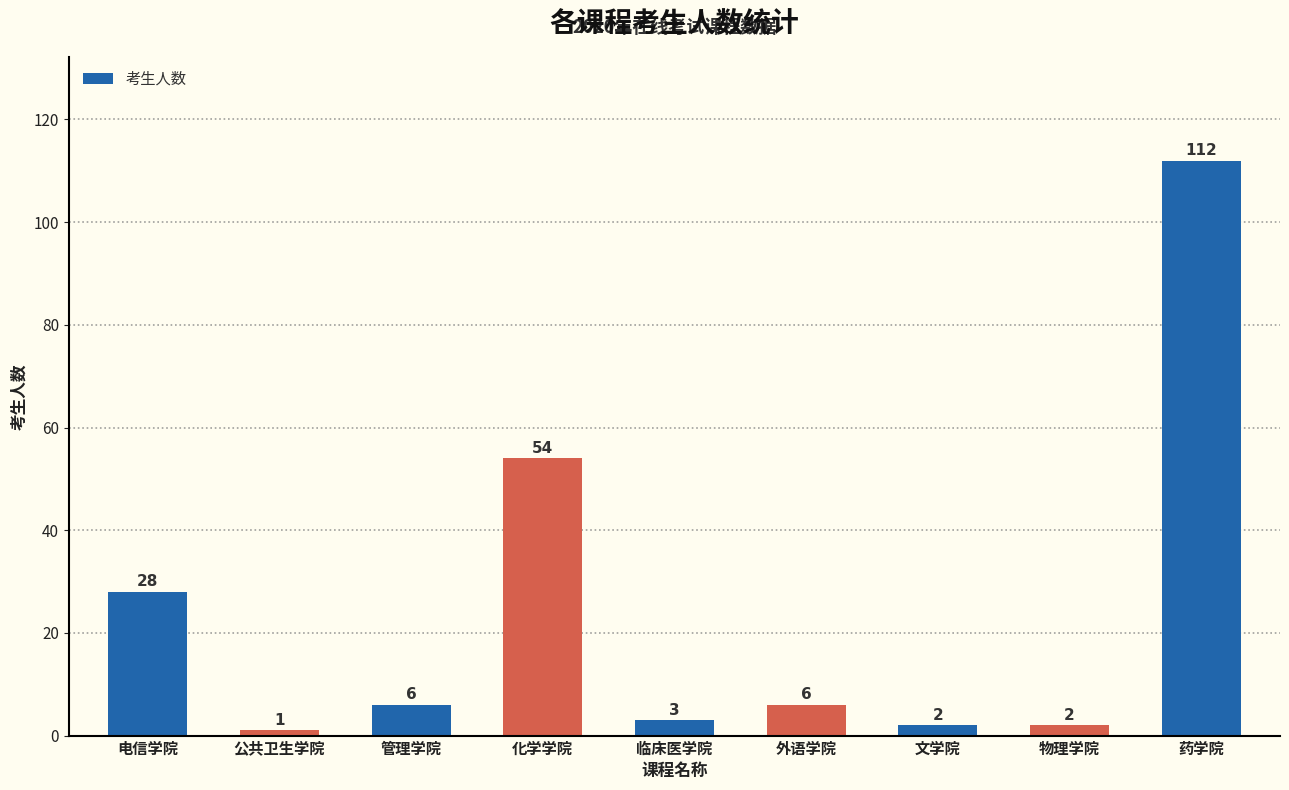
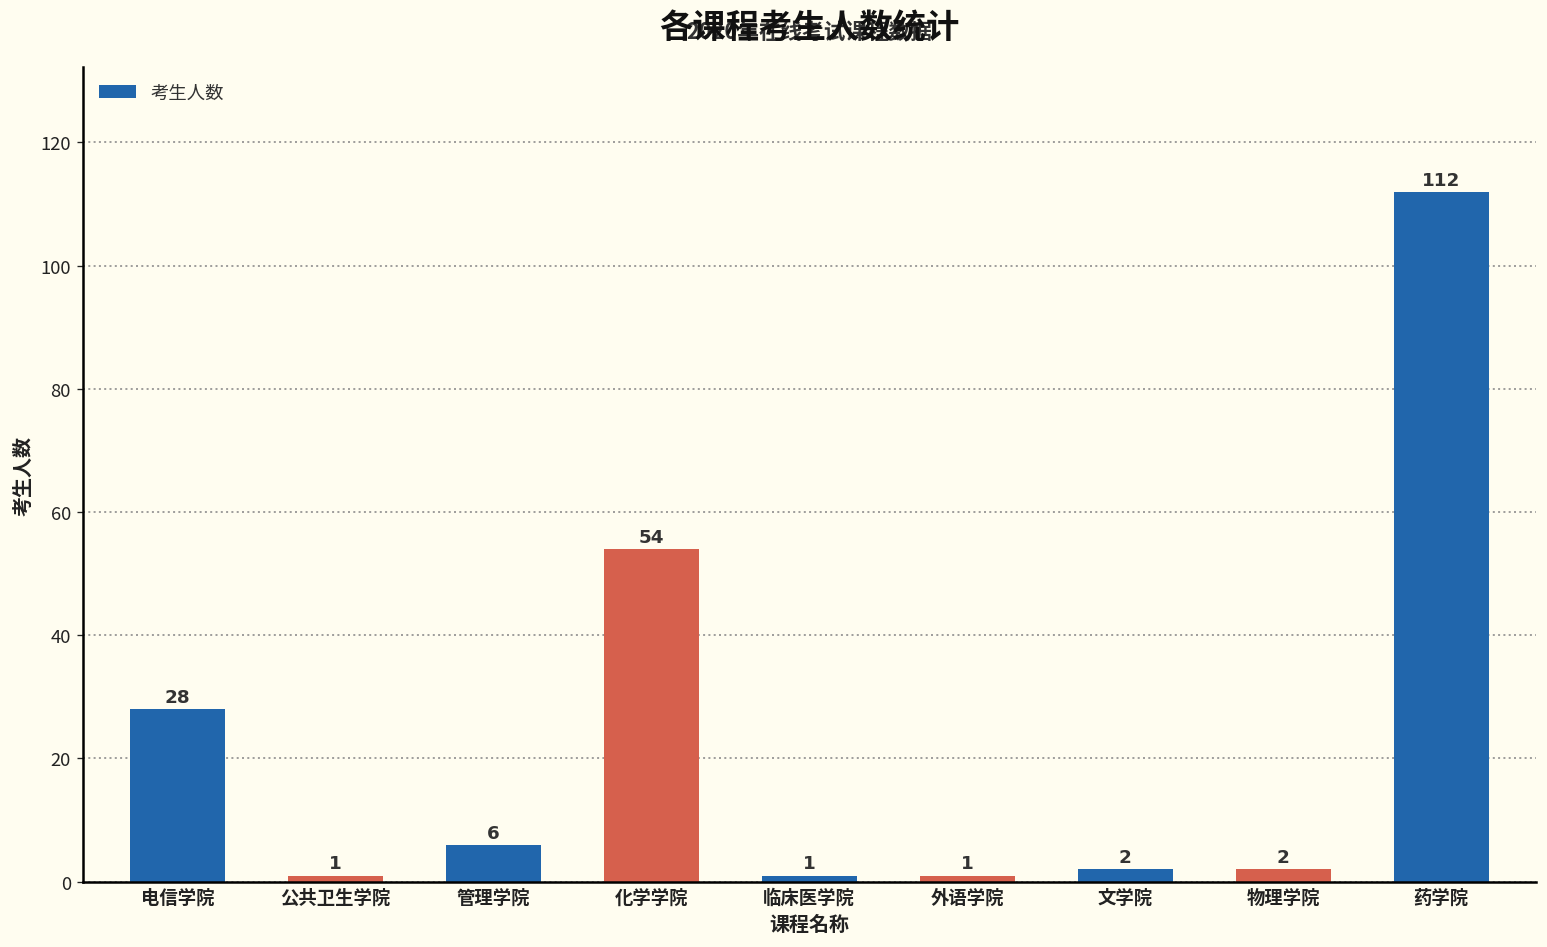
  {
    "电信学院": 28,
    "公共卫生学院": 1,
    "管理学院": 6,
    "化学学院": 54,
-   "临床医学院": 3,
-   "外语学院": 6,
+   "临床医学院": 1,
+   "外语学院": 1,
    "文学院": 2,
    "物理学院": 2,
    "药学院": 112
  }
